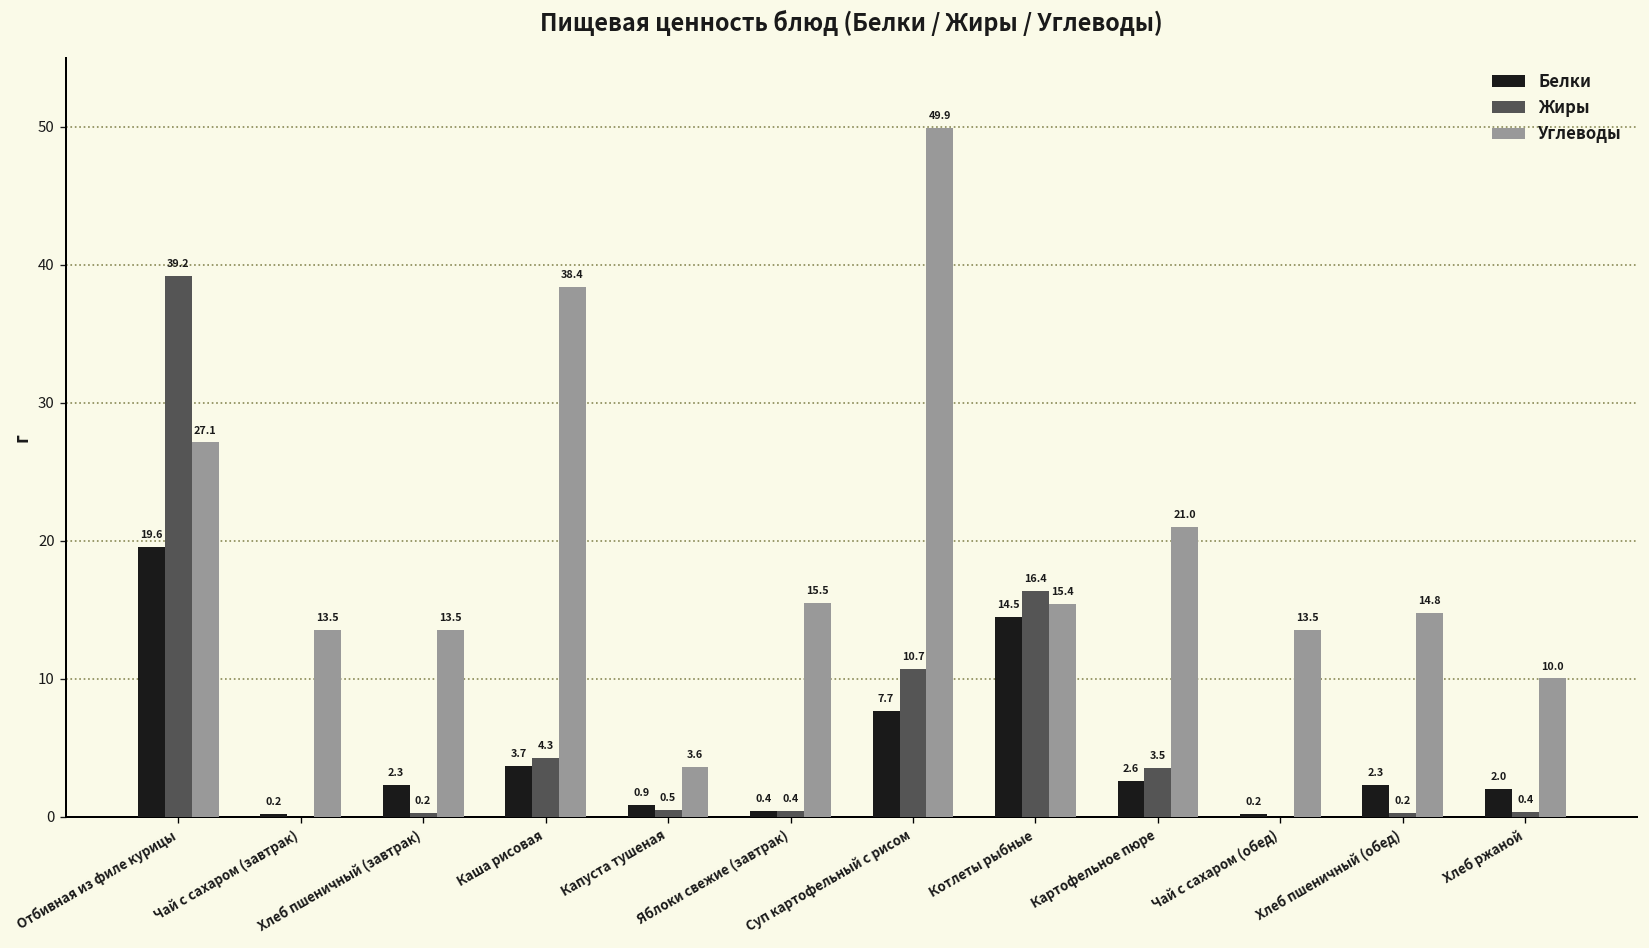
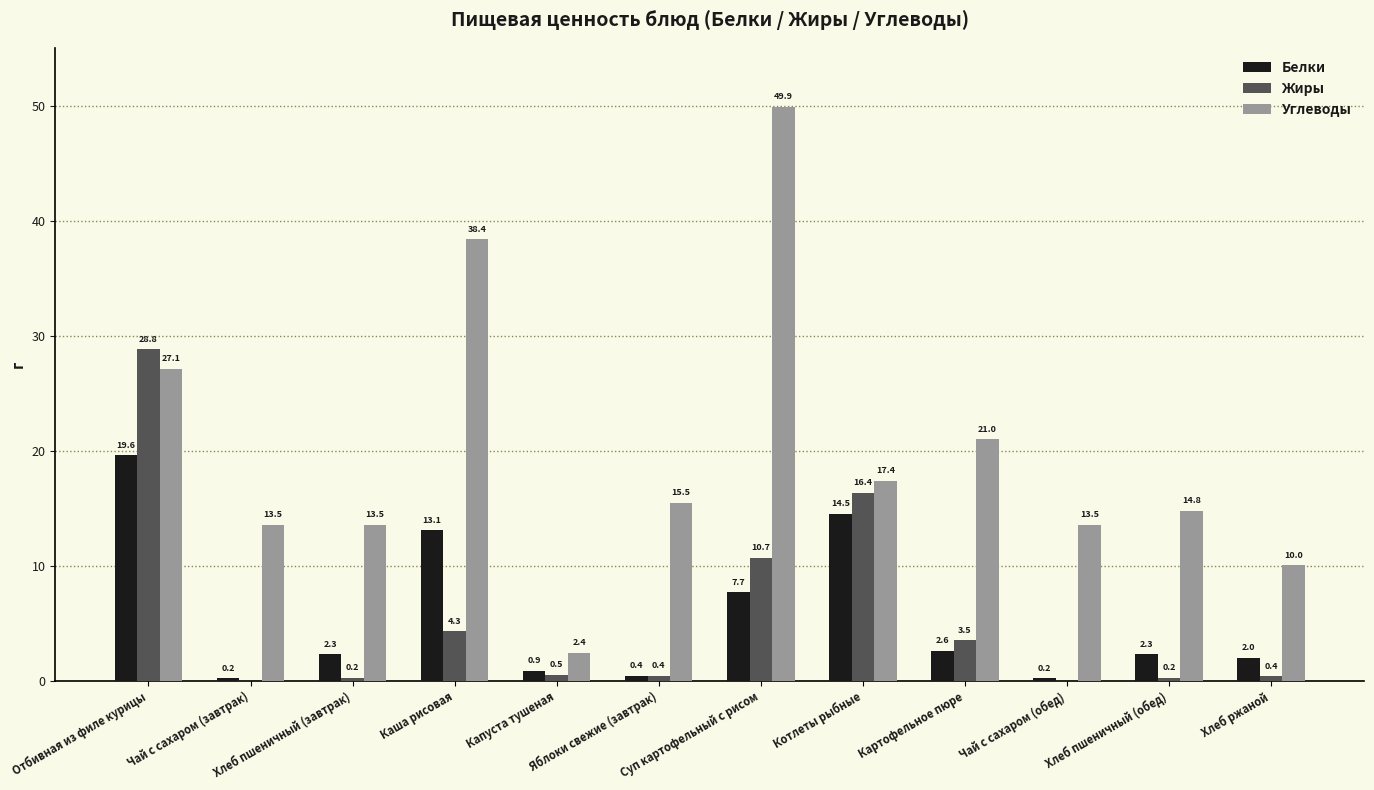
  {
    "Белки": {
      "Отбивная из филе курицы": 19.6,
      "Чай с сахаром (завтрак)": 0.2,
      "Хлеб пшеничный (завтрак)": 2.3,
-     "Каша рисовая": 3.7,
+     "Каша рисовая": 13.1,
      "Капуста тушеная": 0.9,
      "Яблоки свежие (завтрак)": 0.4,
      "Суп картофельный с рисом": 7.7,
      "Котлеты рыбные": 14.5,
      "Картофельное пюре": 2.6,
      "Чай с сахаром (обед)": 0.2,
      "Хлеб пшеничный (обед)": 2.3,
      "Хлеб ржаной": 2.0
    },
    "Жиры": {
-     "Отбивная из филе курицы": 39.2,
+     "Отбивная из филе курицы": 28.8,
      "Хлеб пшеничный (завтрак)": 0.2,
      "Каша рисовая": 4.3,
      "Капуста тушеная": 0.5,
      "Яблоки свежие (завтрак)": 0.4,
      "Суп картофельный с рисом": 10.7,
      "Котлеты рыбные": 16.4,
      "Картофельное пюре": 3.5,
      "Хлеб пшеничный (обед)": 0.2,
      "Хлеб ржаной": 0.4
    },
    "Углеводы": {
      "Отбивная из филе курицы": 27.1,
      "Чай с сахаром (завтрак)": 13.5,
      "Хлеб пшеничный (завтрак)": 13.5,
      "Каша рисовая": 38.4,
-     "Капуста тушеная": 3.6,
+     "Капуста тушеная": 2.4,
      "Яблоки свежие (завтрак)": 15.5,
      "Суп картофельный с рисом": 49.9,
-     "Котлеты рыбные": 15.4,
+     "Котлеты рыбные": 17.4,
      "Картофельное пюре": 21.0,
      "Чай с сахаром (обед)": 13.5,
      "Хлеб пшеничный (обед)": 14.8,
      "Хлеб ржаной": 10.0
    }
  }
